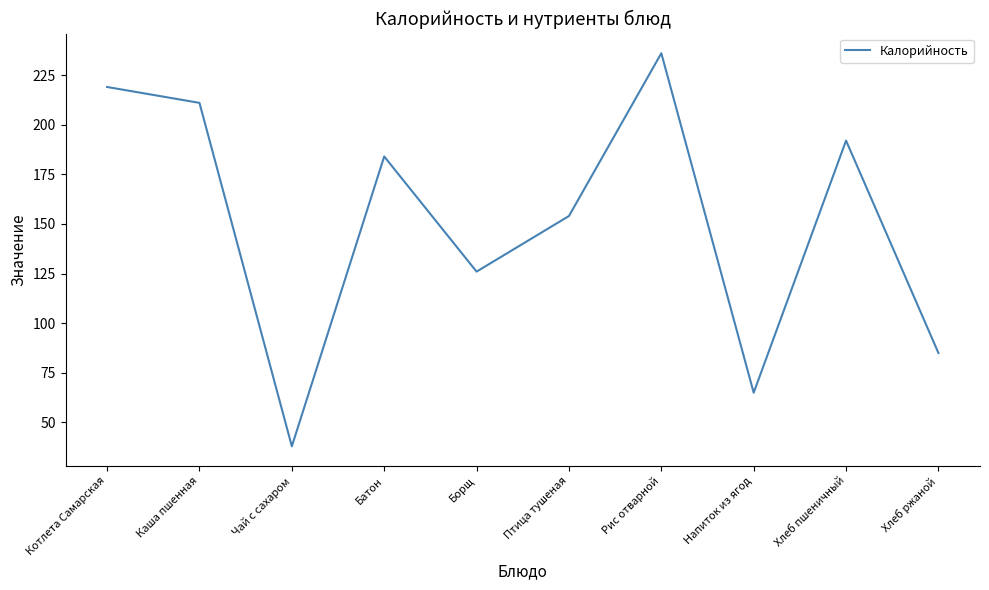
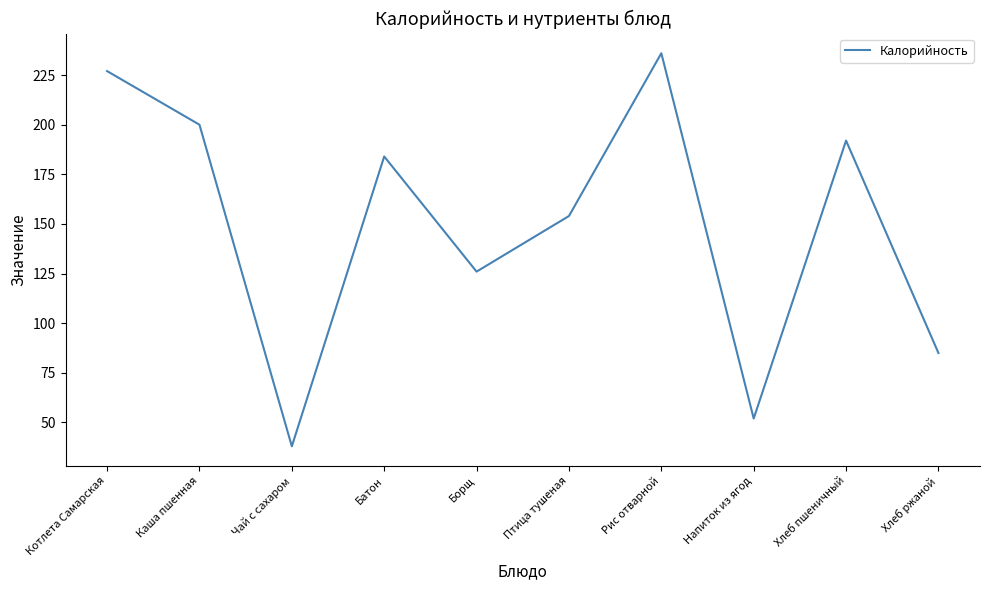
  {
-   "Котлета Самарская": 219,
-   "Каша пшенная": 211,
+   "Котлета Самарская": 227,
+   "Каша пшенная": 200,
    "Чай с сахаром": 38,
    "Батон": 184,
    "Борщ": 126,
    "Птица тушеная": 154,
    "Рис отварной": 236,
-   "Напиток из ягод": 65,
+   "Напиток из ягод": 52,
    "Хлеб пшеничный": 192,
    "Хлеб ржаной": 85
  }
